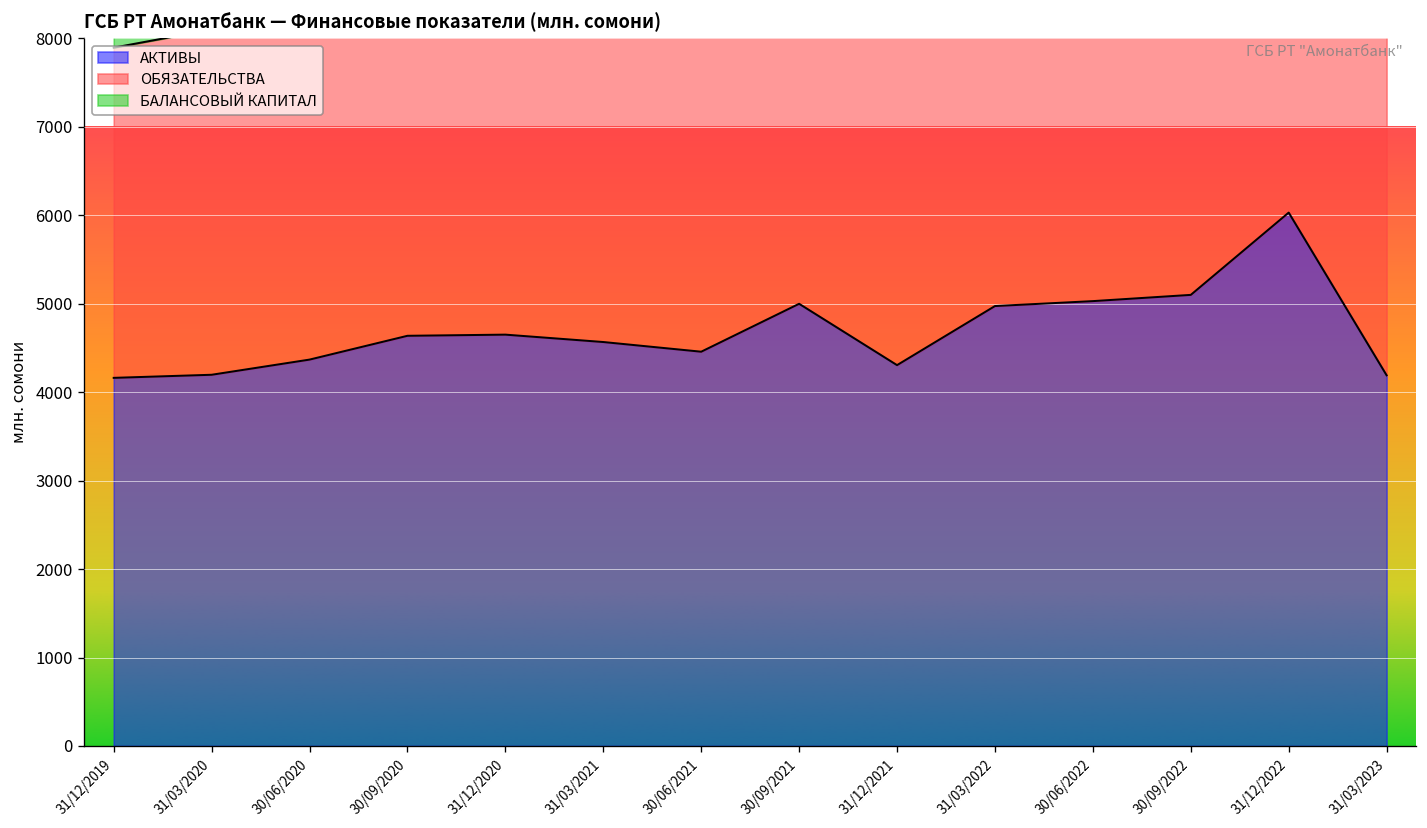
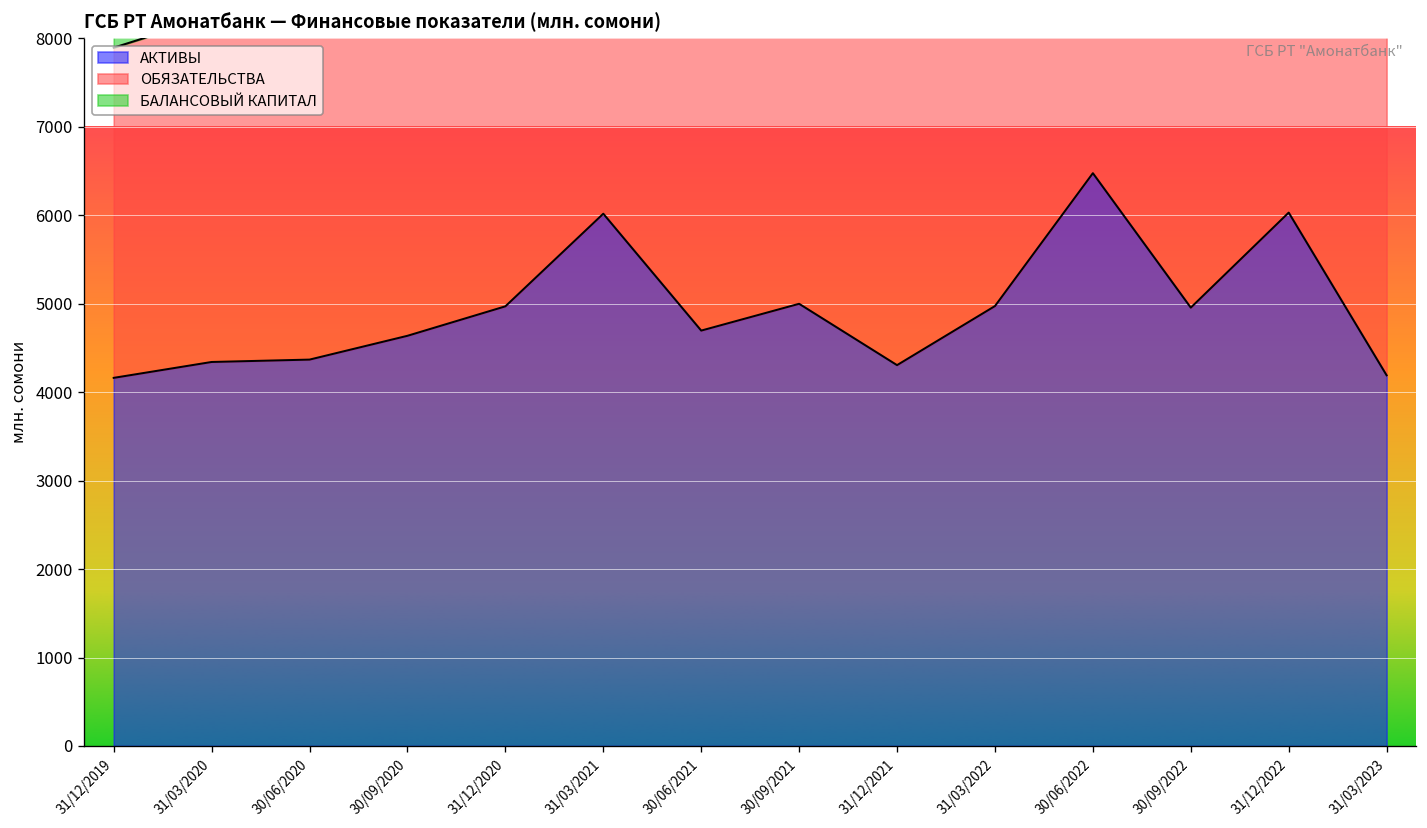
  {
    "АКТИВЫ": {
      "31/12/2019": 4200,
-     "31/03/2020": 4200,
+     "31/03/2020": 4300,
      "30/06/2020": 4400,
      "30/09/2020": 4600,
-     "31/12/2020": 4600,
-     "31/03/2021": 4600,
-     "30/06/2021": 4500,
+     "31/12/2020": 5000,
+     "31/03/2021": 6000,
+     "30/06/2021": 4700,
      "30/09/2021": 5000,
      "31/12/2021": 4300,
      "31/03/2022": 5000,
-     "30/06/2022": 5000,
-     "30/09/2022": 5100,
+     "30/06/2022": 6500,
+     "30/09/2022": 5000,
      "31/12/2022": 6000,
      "31/03/2023": 4200
    }
  }
